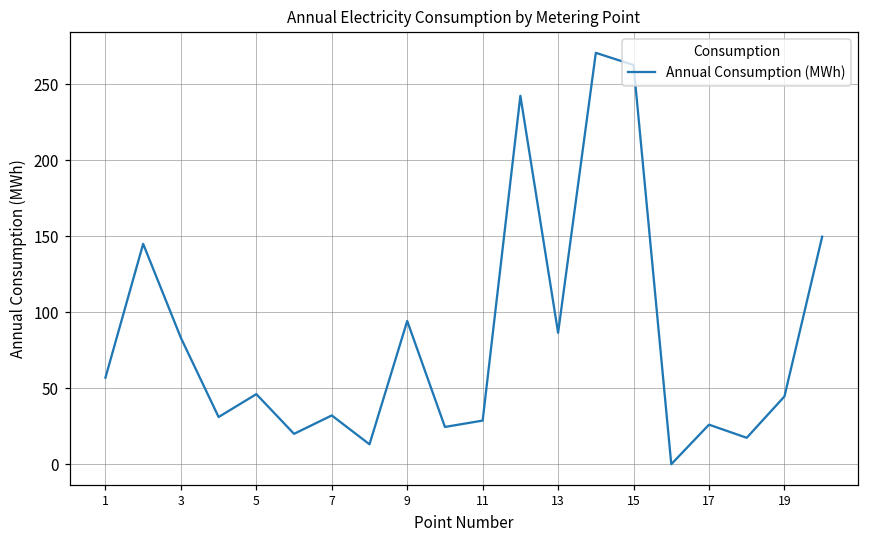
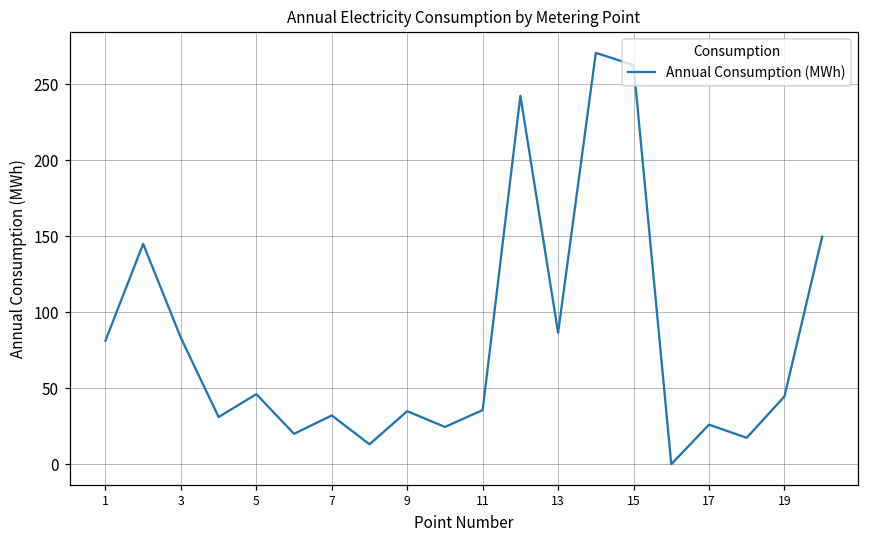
  {
-   "1": 57,
+   "1": 81,
    "3": 83,
    "5": 46,
    "7": 32,
-   "9": 94,
-   "11": 29,
+   "9": 35,
+   "11": 36,
    "13": 86,
    "17": 26,
    "19": 45
  }
